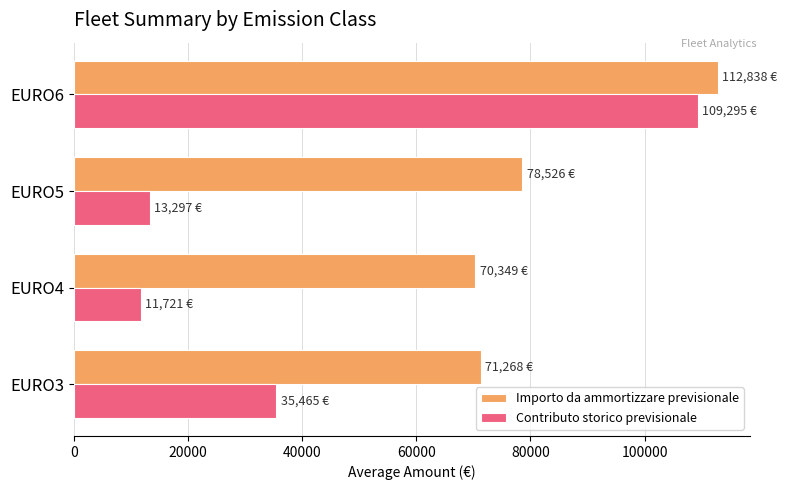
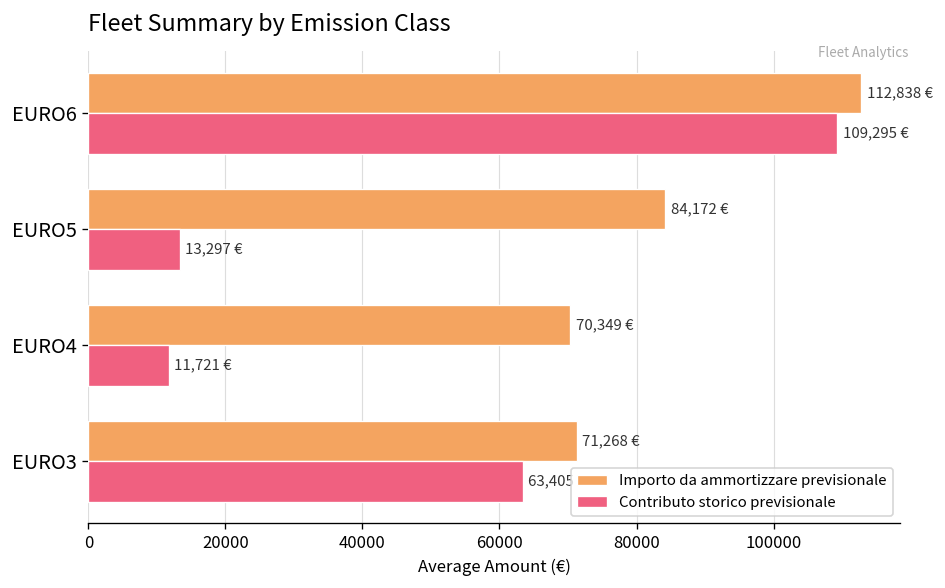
  {
    "Importo da ammortizzare previsionale": {
      "EURO6": "112,838",
-     "EURO5": "78,526",
+     "EURO5": "84,172",
      "EURO4": "70,349",
      "EURO3": "71,268"
    },
    "Contributo storico previsionale": {
-     "EURO3": "35000"
+     "EURO3": "63000"
    }
  }
